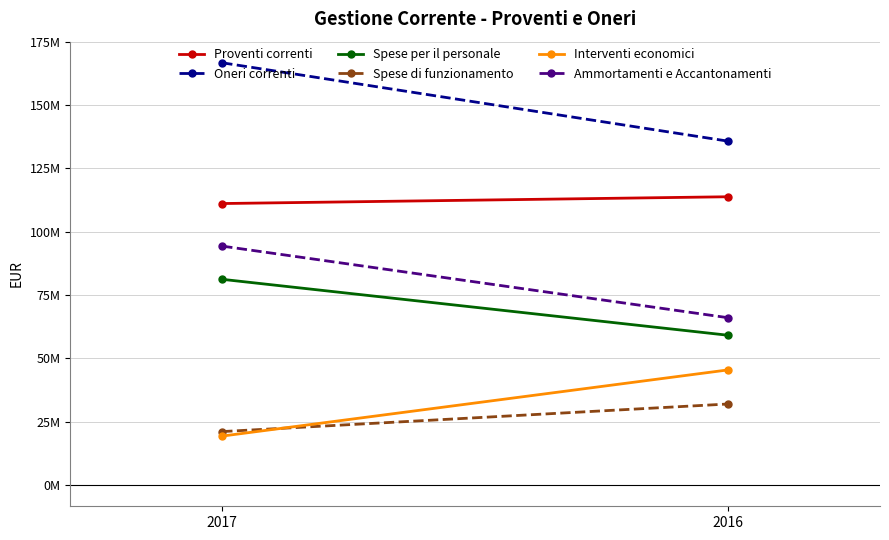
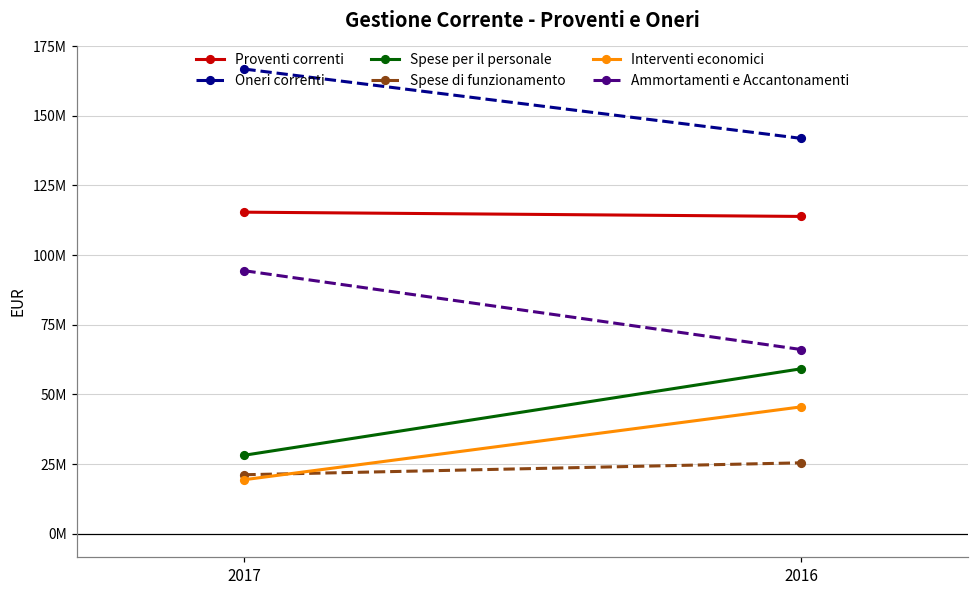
  {
    "Proventi correnti": {
-     "2017": 111000000,
+     "2017": 115000000,
      "2016": 114000000
    },
    "Oneri correnti": {
      "2017": 167000000,
-     "2016": 136000000
+     "2016": 142000000
    },
    "Spese per il personale": {
-     "2017": 81000000,
+     "2017": 28000000,
      "2016": 59000000
    },
    "Spese di funzionamento": {
      "2017": 21000000,
-     "2016": 32000000
+     "2016": 25000000
    },
    "Interventi economici": {
      "2017": 19000000,
      "2016": 46000000
    },
    "Ammortamenti e Accantonamenti": {
      "2017": 94000000,
      "2016": 66000000
    }
  }
